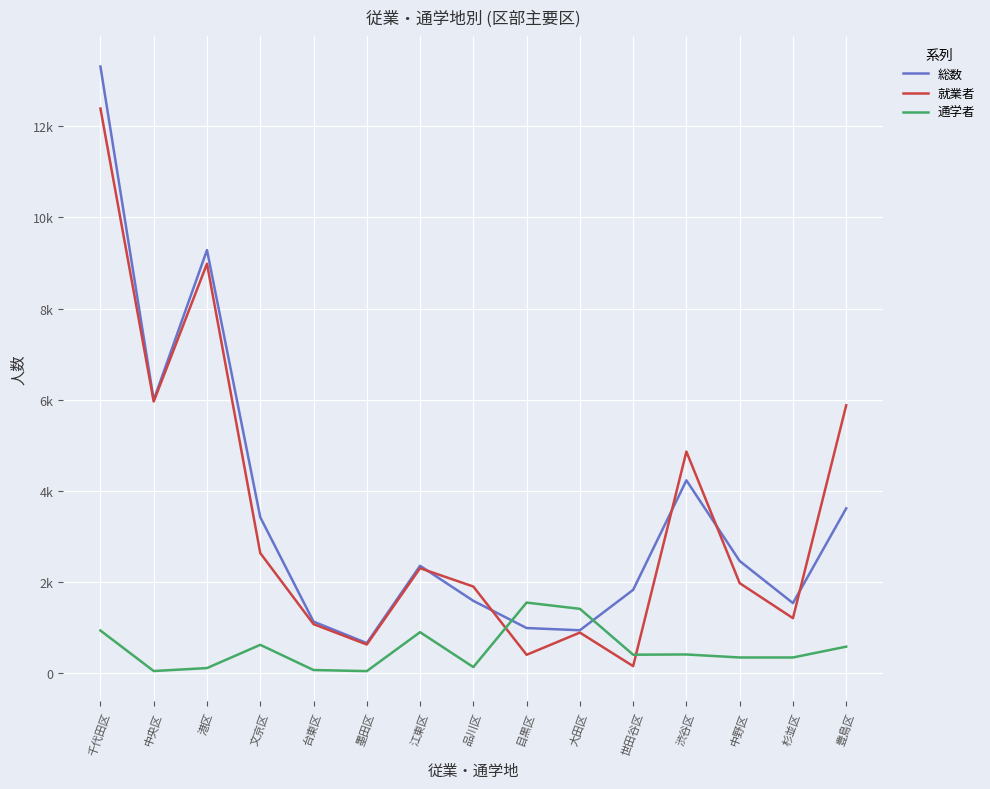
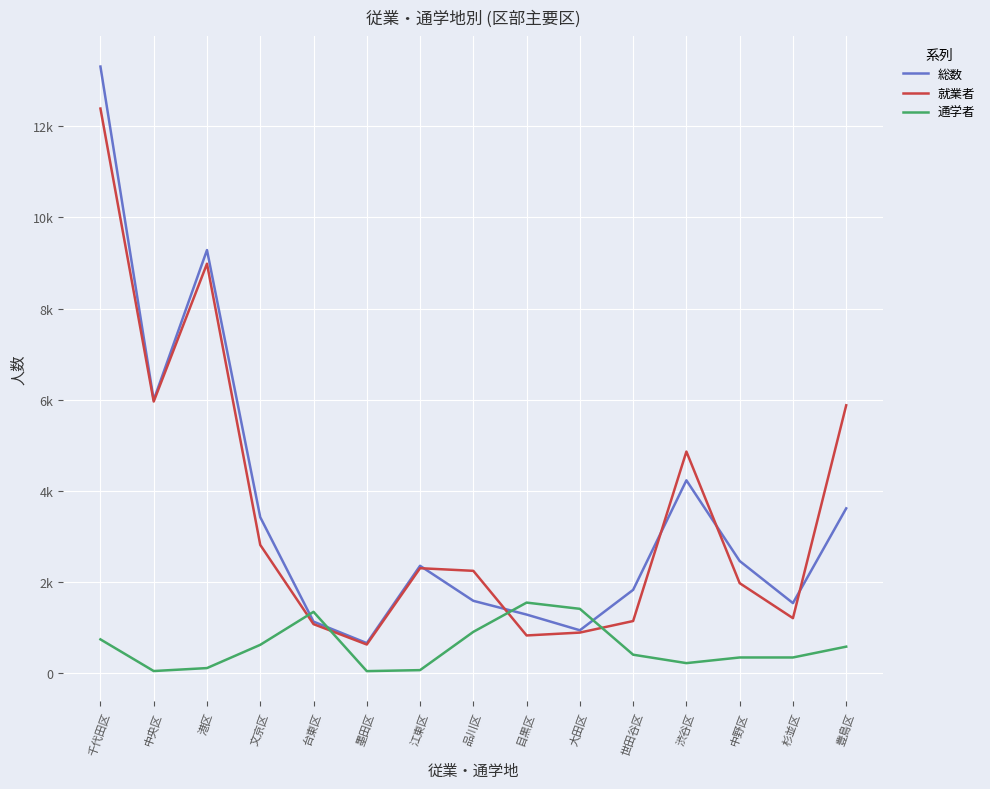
  {
    "総数": {
      "千代田区": 13300,
      "港区": 9300,
      "文京区": 3400,
      "品川区": 1600,
-     "目黒区": 1000,
+     "目黒区": 1300,
      "世田谷区": 1800,
      "渋谷区": 4200,
      "中野区": 2500,
      "杉並区": 1500,
      "豊島区": 3600
    },
    "就業者": {
      "千代田区": 12400,
      "港区": 9000,
-     "文京区": 2600,
-     "品川区": 1900,
-     "目黒区": 400,
-     "世田谷区": 100,
+     "文京区": 2800,
+     "品川区": 2200,
+     "目黒区": 800,
+     "世田谷区": 1100,
      "渋谷区": 4900,
      "中野区": 2000,
      "杉並区": 1200,
      "豊島区": 5900
    },
    "通学者": {
-     "千代田区": 900,
+     "千代田区": 700,
      "中央区": 0,
      "港区": 100,
      "文京区": 600,
-     "台東区": 100,
+     "台東区": 1300,
      "墨田区": 0,
-     "江東区": 900,
-     "品川区": 100,
+     "江東区": 100,
+     "品川区": 900,
      "目黒区": 1500,
      "大田区": 1400,
      "世田谷区": 400,
-     "渋谷区": 400,
+     "渋谷区": 200,
      "中野区": 300,
      "杉並区": 300,
      "豊島区": 600
    }
  }
